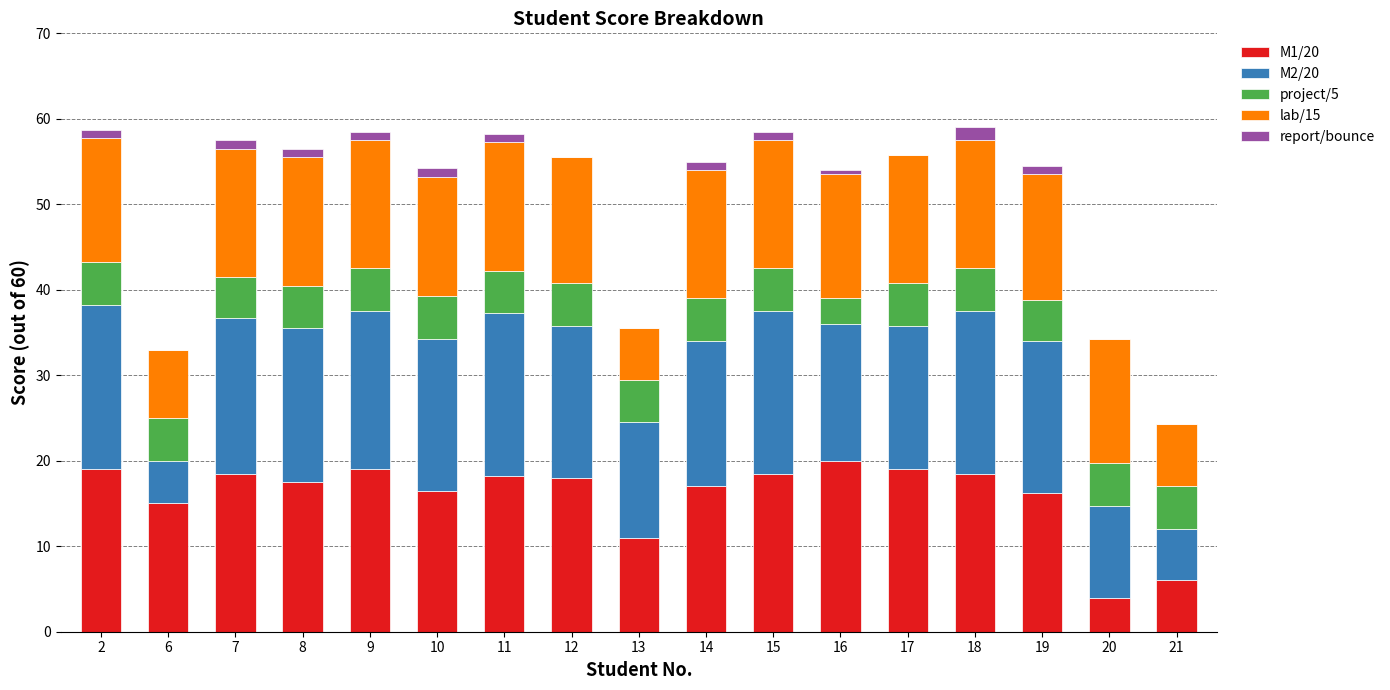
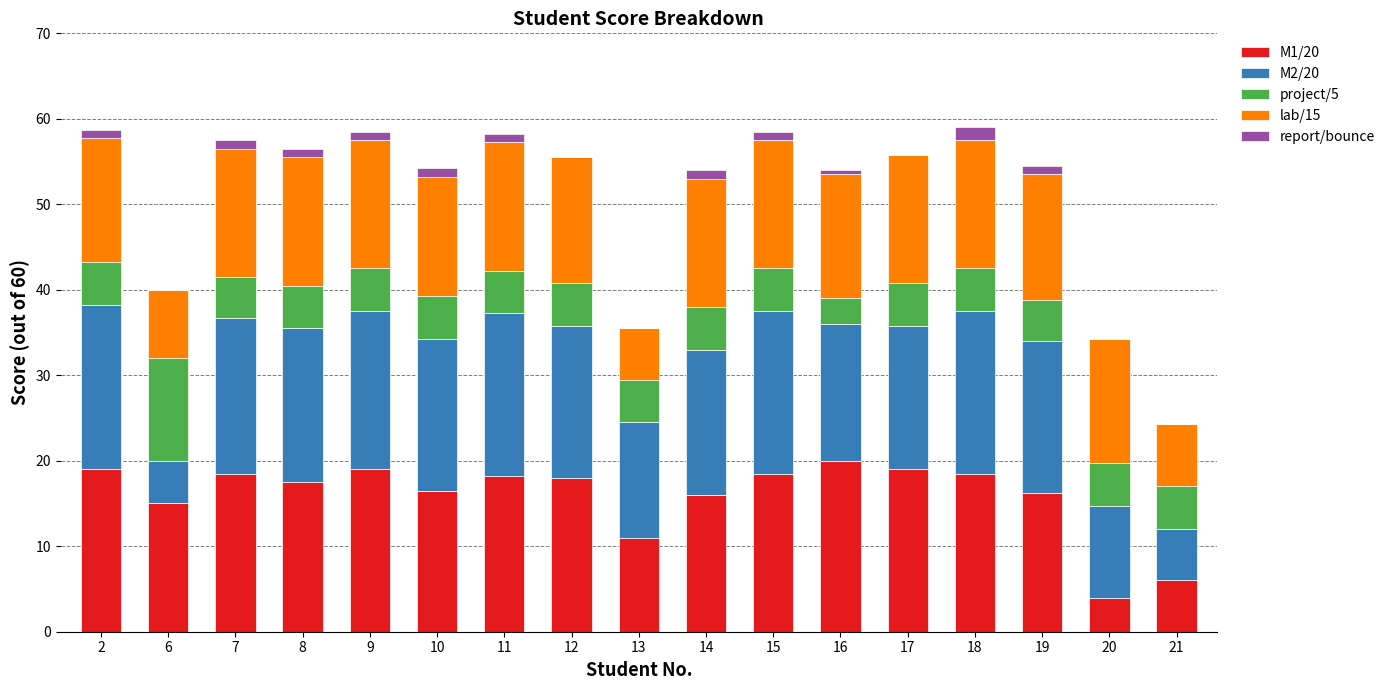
  {
    "M1/20": {
      "2": 19,
      "6": 15,
      "7": 19,
      "8": 18,
      "9": 19,
      "10": 17,
      "11": 18,
      "12": 18,
      "13": 11,
-     "14": 17,
+     "14": 16,
      "15": 19,
      "16": 20,
      "17": 19,
      "18": 19,
      "19": 16,
      "20": 4,
      "21": 6
    },
    "M2/20": {
      "2": 19,
      "6": 5,
      "7": 18,
      "8": 18,
      "9": 19,
      "10": 18,
      "11": 19,
      "12": 18,
      "13": 14,
      "14": 17,
      "15": 19,
      "16": 16,
      "17": 17,
      "18": 19,
      "19": 18,
      "20": 11,
      "21": 6
    },
    "project/5": {
      "2": 5,
-     "6": 5,
+     "6": 12,
      "7": 5,
      "8": 5,
      "9": 5,
      "10": 5,
      "11": 5,
      "12": 5,
      "13": 5,
      "14": 5,
      "15": 5,
      "16": 3,
      "17": 5,
      "18": 5,
      "19": 5,
      "20": 5,
      "21": 5
    },
    "lab/15": {
      "2": 15,
      "6": 8,
      "7": 15,
      "8": 15,
      "9": 15,
      "10": 14,
      "11": 15,
      "12": 15,
      "13": 6,
      "14": 15,
      "15": 15,
      "16": 15,
      "17": 15,
      "18": 15,
      "19": 15,
      "20": 15,
      "21": 7
    },
    "report/bounce": {
      "2": 1,
      "6": 0,
      "7": 1,
      "8": 1,
      "9": 1,
      "10": 1,
      "11": 1,
      "12": 0,
      "13": 0,
      "14": 1,
      "15": 1,
      "16": 1,
      "17": 0,
      "18": 2,
      "19": 1,
      "20": 0,
      "21": 0
    }
  }
